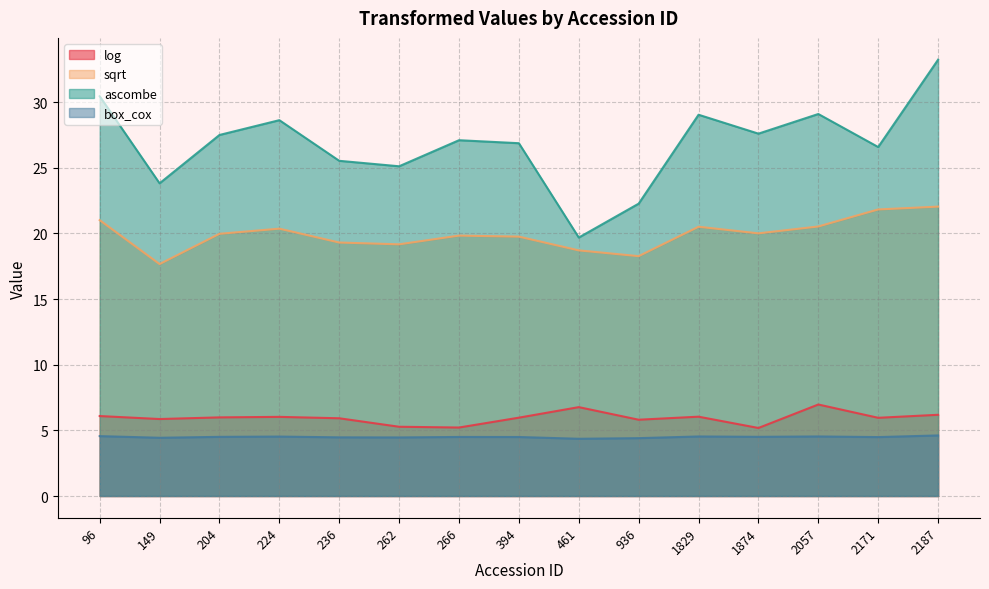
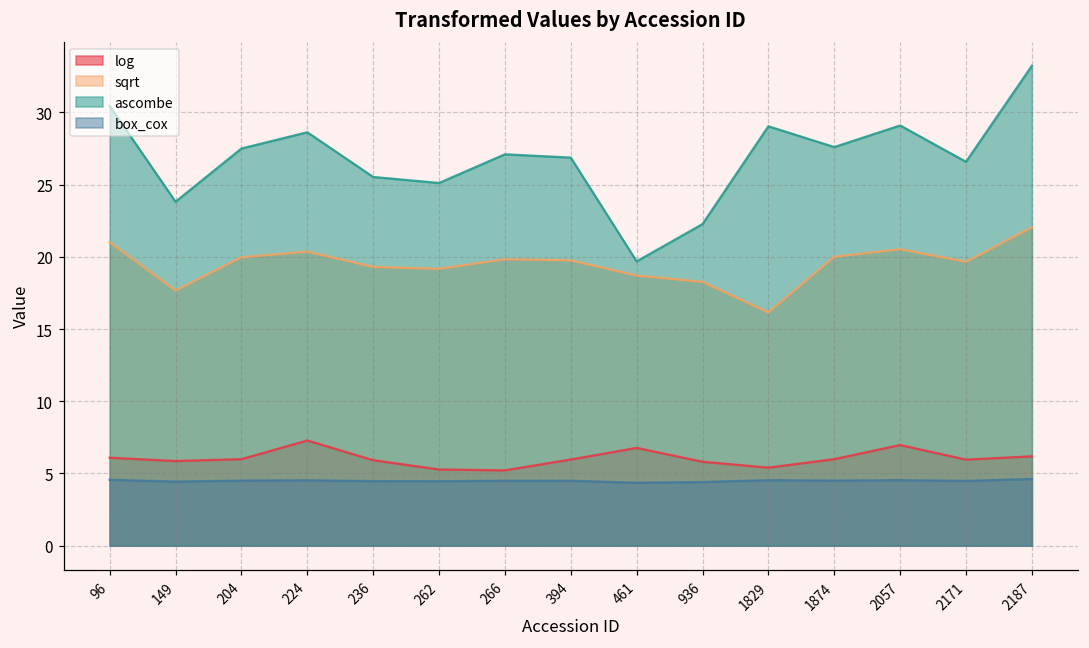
  {
    "log": {
      "96": 6.1,
      "149": 5.9,
      "204": 6.0,
-     "224": 6.0,
+     "224": 7.3,
      "236": 5.9,
      "262": 5.3,
      "266": 5.2,
      "394": 6.0,
      "461": 6.8,
      "936": 5.8,
-     "1829": 6.0,
-     "1874": 5.2,
+     "1829": 5.4,
+     "1874": 6.0,
      "2057": 7.0,
      "2171": 6.0,
      "2187": 6.2
    },
    "sqrt": {
      "96": 21.0,
      "149": 17.7,
      "204": 20.0,
      "224": 20.4,
      "236": 19.3,
      "262": 19.2,
      "266": 19.8,
      "394": 19.8,
      "461": 18.7,
      "936": 18.3,
-     "1829": 20.5,
+     "1829": 16.2,
      "1874": 20.0,
      "2057": 20.5,
-     "2171": 21.8,
+     "2171": 19.7,
      "2187": 22.0
    }
  }
